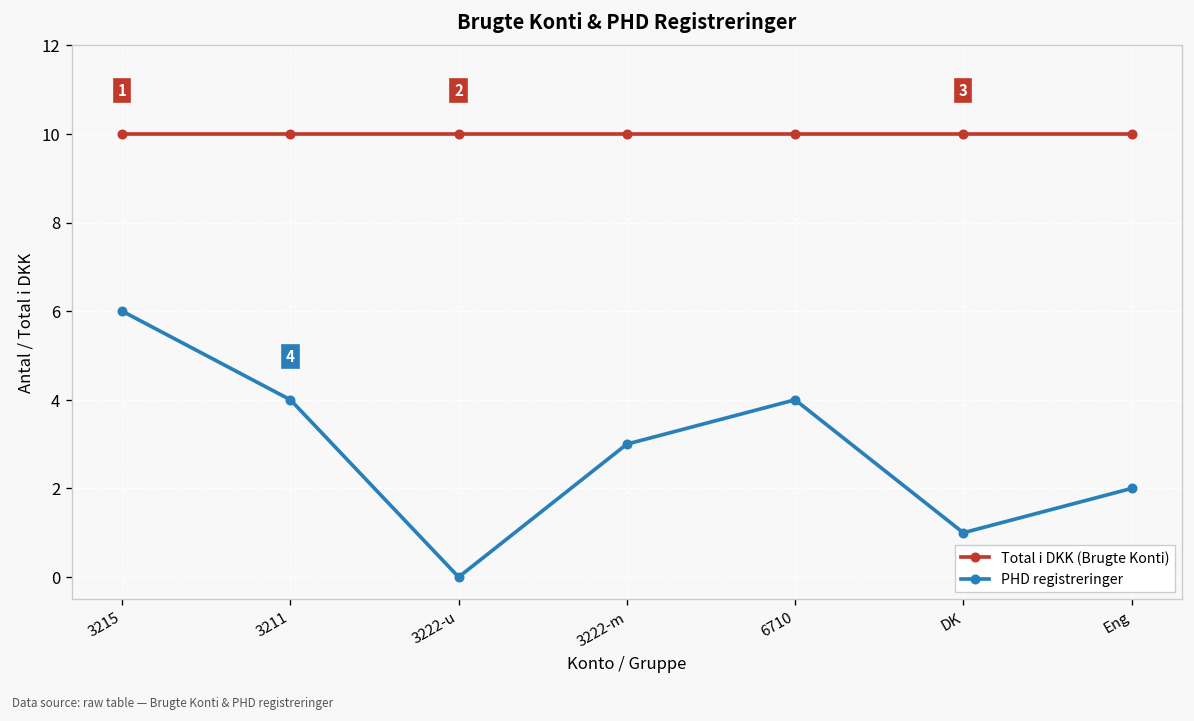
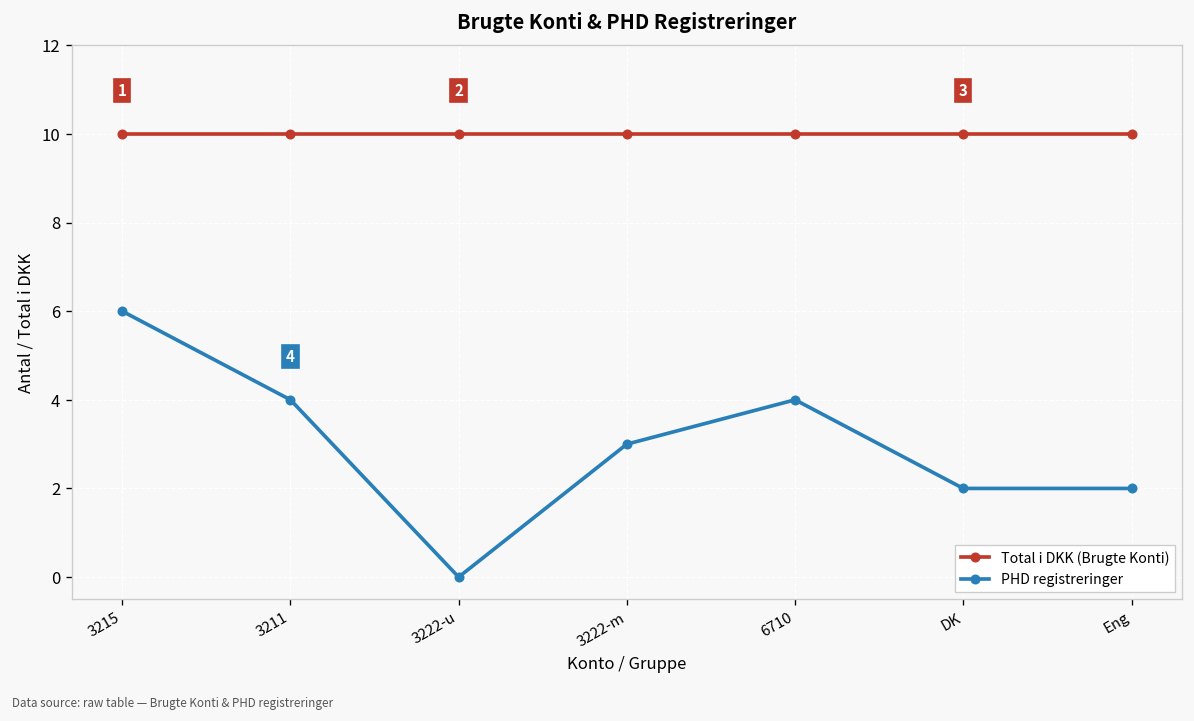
  {
    "Total i DKK (Brugte Konti)": {
      "3215": 10,
      "3211": 10,
      "3222-u": 10,
      "3222-m": 10,
      "6710": 10,
      "DK": 10,
      "Eng": 10
    },
    "PHD registreringer": {
      "3215": 6,
      "3222-u": 0,
      "3222-m": 3,
      "6710": 4,
-     "DK": 1,
+     "DK": 2,
      "Eng": 2
    }
  }
